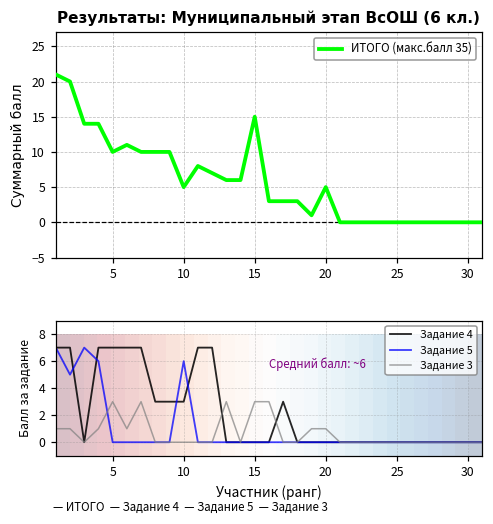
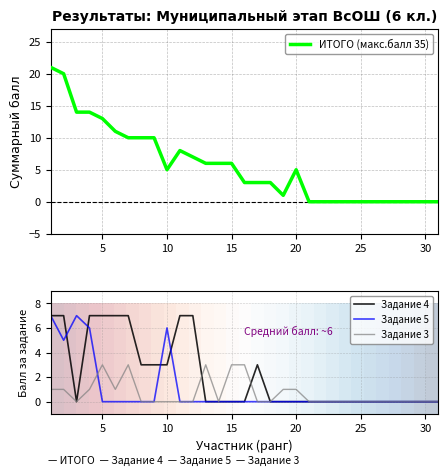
  {
    "Результаты: Муниципальный этап ВсОШ (6 кл.)": {
-     "5": 10,
+     "5": 13,
      "10": 5,
-     "15": 15,
+     "15": 6,
      "20": 5,
      "25": 0,
      "30": 0
    }
  }
